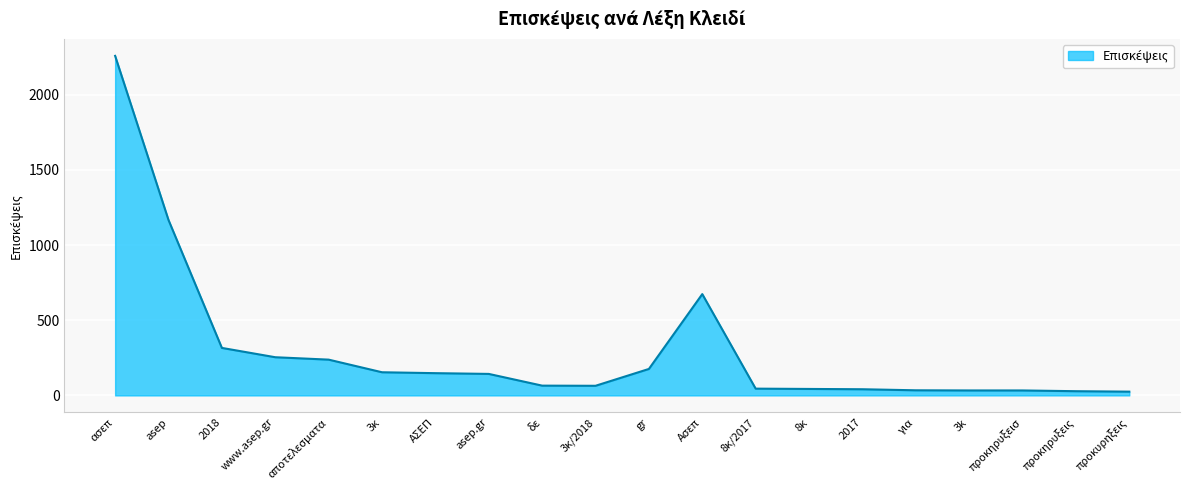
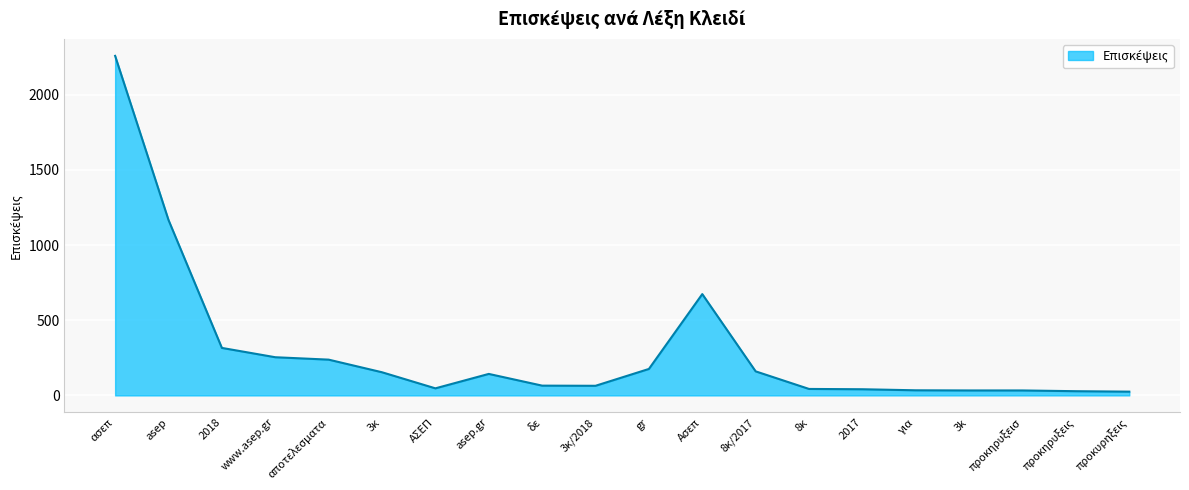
  {
    "ασεπ": 2260,
    "asep": 1170,
    "2018": 320,
    "www.asep.gr": 250,
    "αποτελεσματα": 240,
    "3κ": 150,
-   "ΑΣΕΠ": 150,
+   "ΑΣΕΠ": 50,
    "asep.gr": 140,
    "δε": 70,
    "3κ/2018": 60,
    "gr": 180,
    "Ασεπ": 670,
-   "8κ/2017": 50,
+   "8κ/2017": 160,
    "8κ": 40,
    "2017": 40,
    "για": 30,
    "3k": 30,
    "προκηρυξεισ": 30,
    "προκηρυξεις": 30,
    "προκυρηξεις": 30
  }
